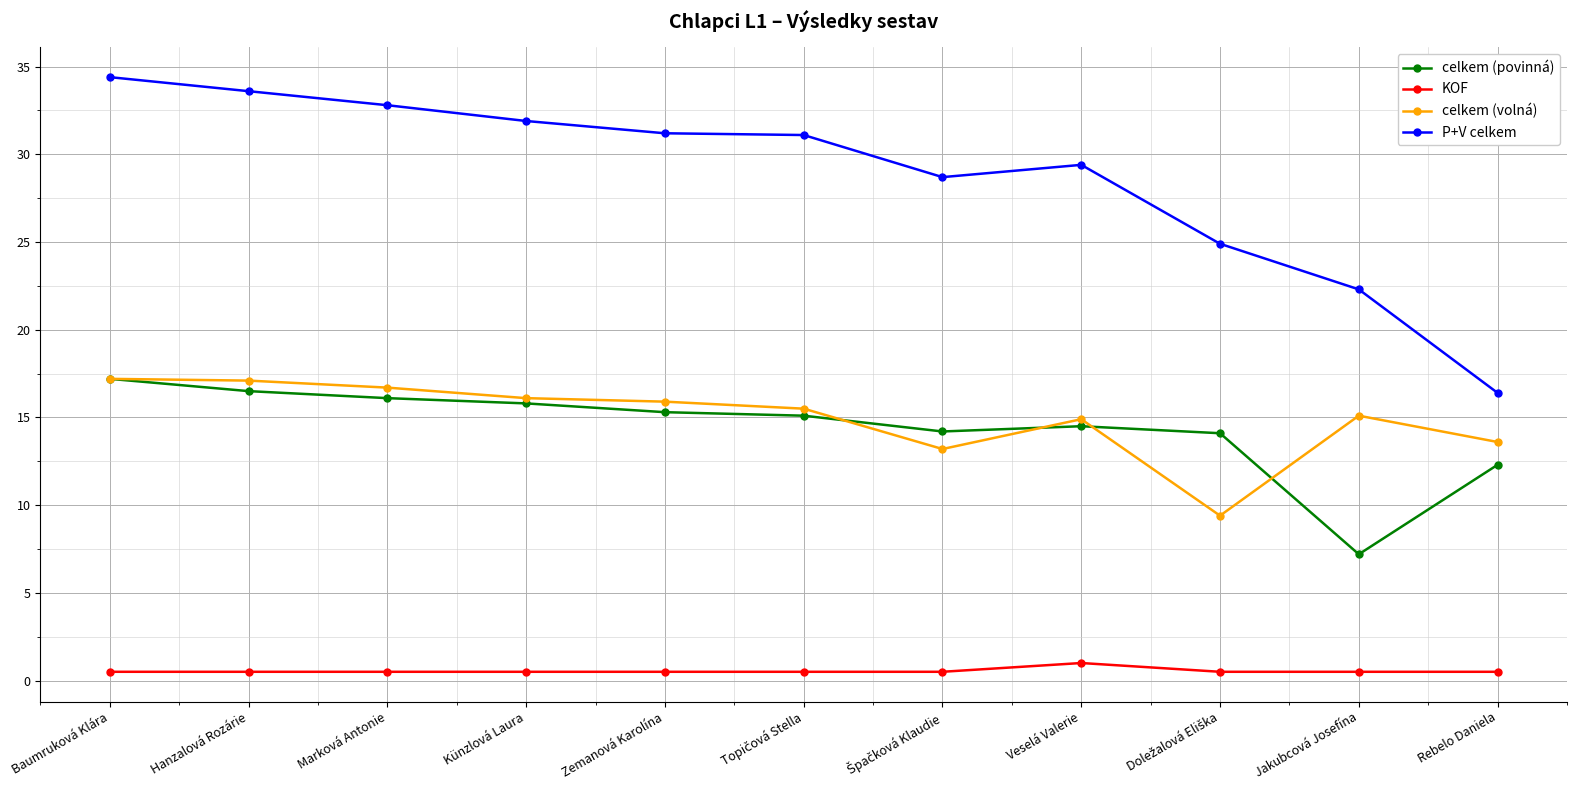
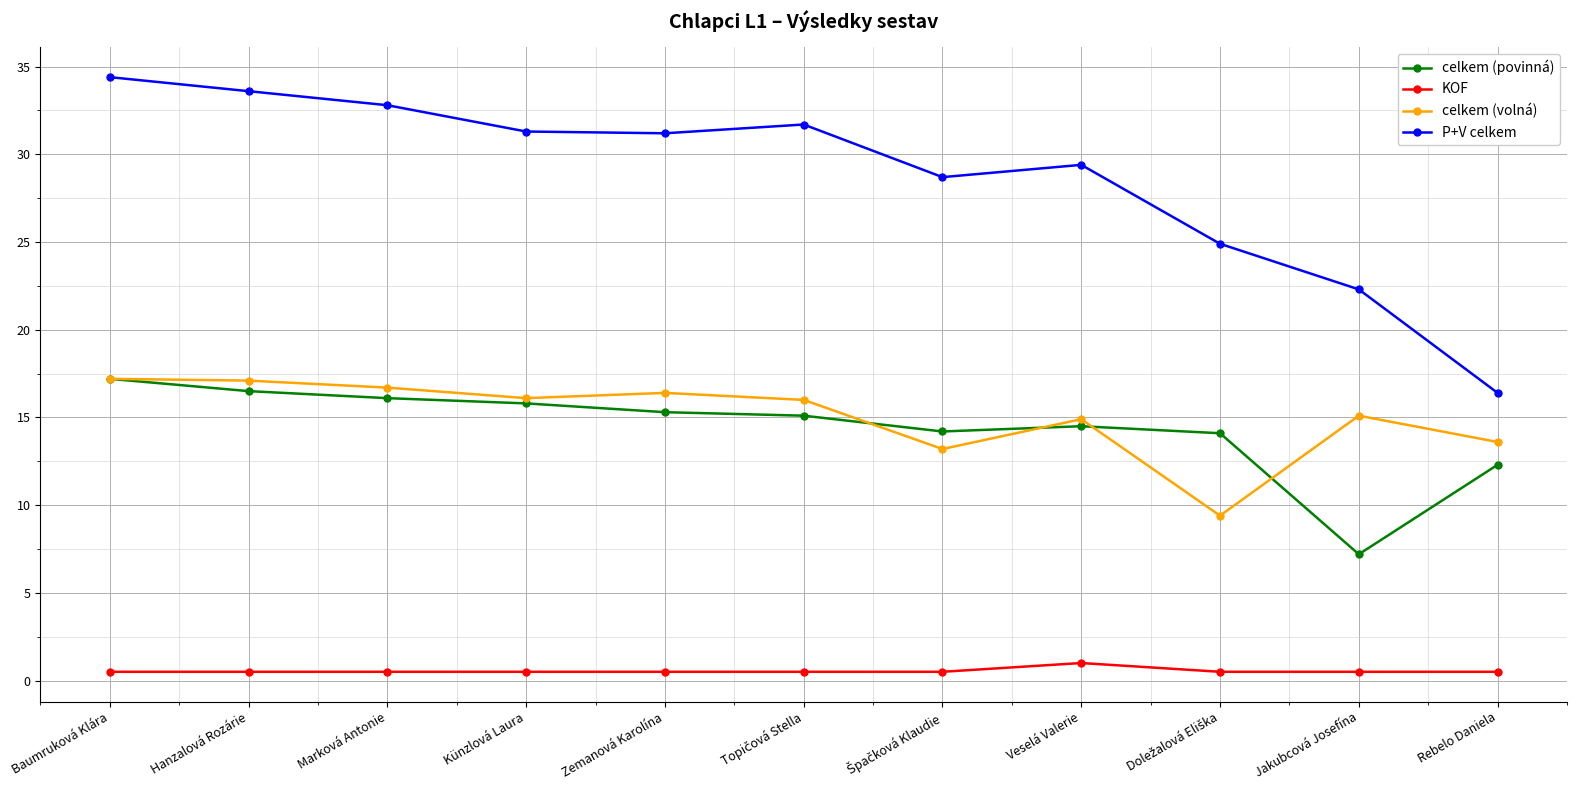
  {
    "celkem (povinná)": {
      "Hanzalová Rozárie": 16.5,
      "Marková Antonie": 16.1,
      "Künzlová Laura": 15.8,
      "Zemanová Karolína": 15.3,
      "Topičová Stella": 15.1,
      "Špačková Klaudie": 14.2,
      "Veselá Valerie": 14.5,
      "Doležalová Eliška": 14.1,
      "Jakubcová Josefína": 7.2,
      "Rebelo Daniela": 12.3
    },
    "KOF": {
      "Baumruková Klára": 0.5,
      "Hanzalová Rozárie": 0.5,
      "Marková Antonie": 0.5,
      "Künzlová Laura": 0.5,
      "Zemanová Karolína": 0.5,
      "Topičová Stella": 0.5,
      "Špačková Klaudie": 0.5,
      "Veselá Valerie": 1.0,
      "Doležalová Eliška": 0.5,
      "Jakubcová Josefína": 0.5,
      "Rebelo Daniela": 0.5
    },
    "celkem (volná)": {
      "Hanzalová Rozárie": 17.1,
      "Marková Antonie": 16.7,
      "Künzlová Laura": 16.1,
-     "Zemanová Karolína": 15.9,
-     "Topičová Stella": 15.5,
+     "Zemanová Karolína": 16.4,
+     "Topičová Stella": 16.0,
      "Špačková Klaudie": 13.2,
      "Veselá Valerie": 14.9,
      "Doležalová Eliška": 9.4,
      "Jakubcová Josefína": 15.1,
      "Rebelo Daniela": 13.6
    },
    "P+V celkem": {
      "Baumruková Klára": 34.4,
      "Hanzalová Rozárie": 33.6,
      "Marková Antonie": 32.8,
-     "Künzlová Laura": 31.9,
+     "Künzlová Laura": 31.3,
      "Zemanová Karolína": 31.2,
-     "Topičová Stella": 31.1,
+     "Topičová Stella": 31.7,
      "Špačková Klaudie": 28.7,
      "Veselá Valerie": 29.4,
      "Doležalová Eliška": 24.9,
      "Jakubcová Josefína": 22.3,
      "Rebelo Daniela": 16.4
    }
  }
